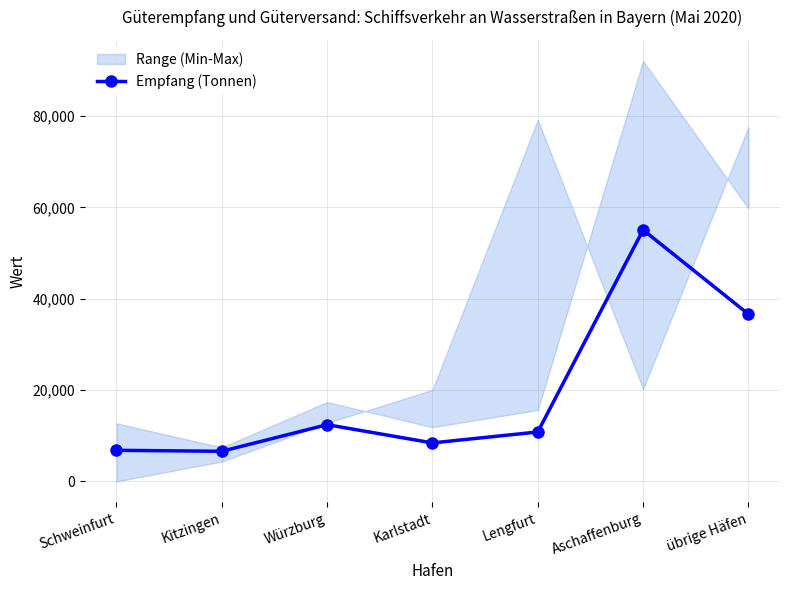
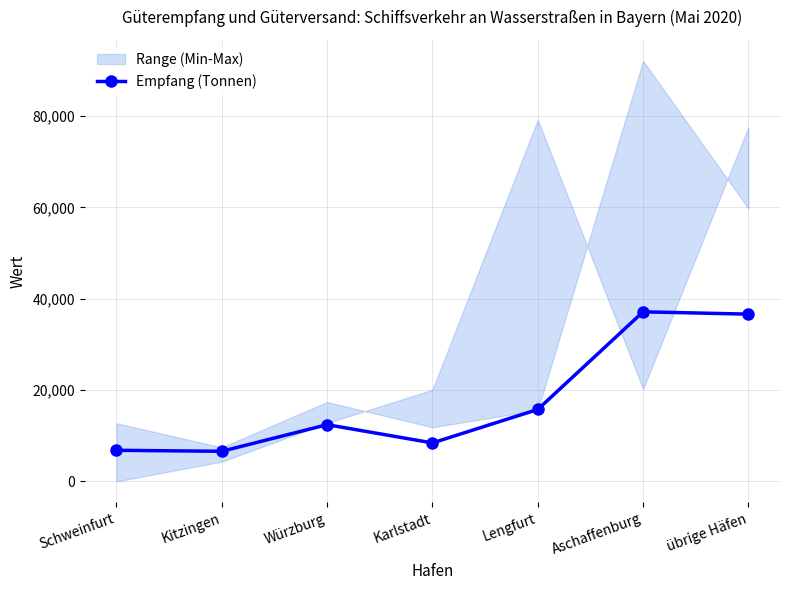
  {
    "Empfang (Tonnen)": {
      "Schweinfurt": "7,000",
      "Kitzingen": "7,000",
      "Würzburg": "12,000",
      "Karlstadt": "8,000",
-     "Lengfurt": "11,000",
-     "Aschaffenburg": "55,000",
+     "Lengfurt": "16,000",
+     "Aschaffenburg": "37,000",
      "übrige Häfen": "37,000"
    }
  }
